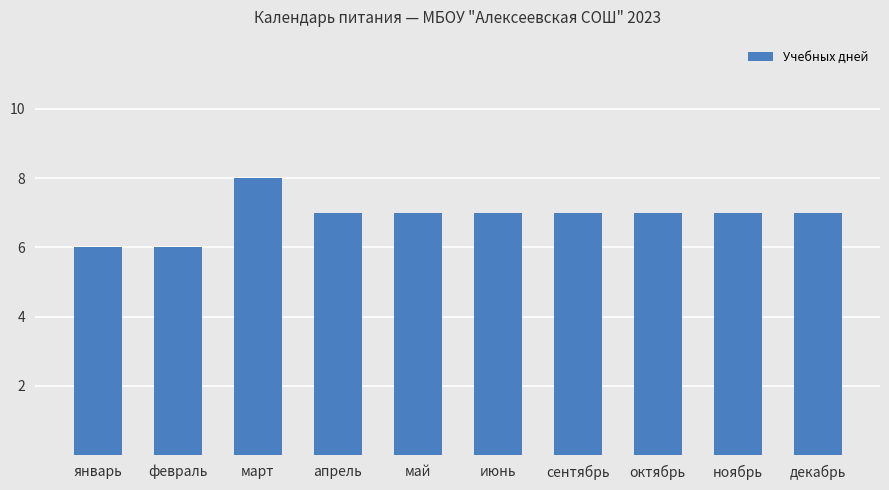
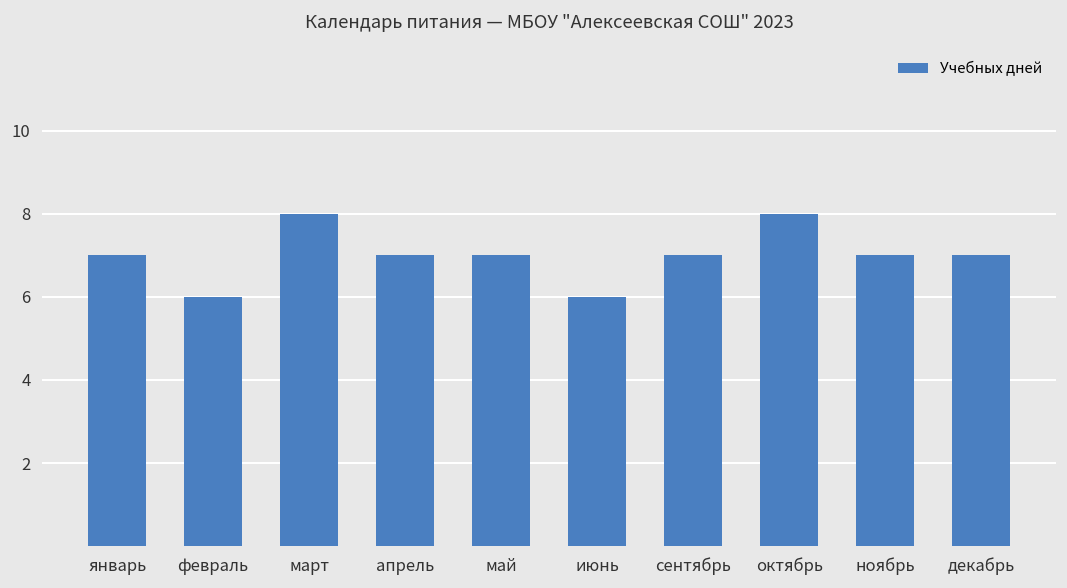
  {
-   "январь": 6,
+   "январь": 7,
    "февраль": 6,
    "март": 8,
    "апрель": 7,
    "май": 7,
-   "июнь": 7,
+   "июнь": 6,
    "сентябрь": 7,
-   "октябрь": 7,
+   "октябрь": 8,
    "ноябрь": 7,
    "декабрь": 7
  }
